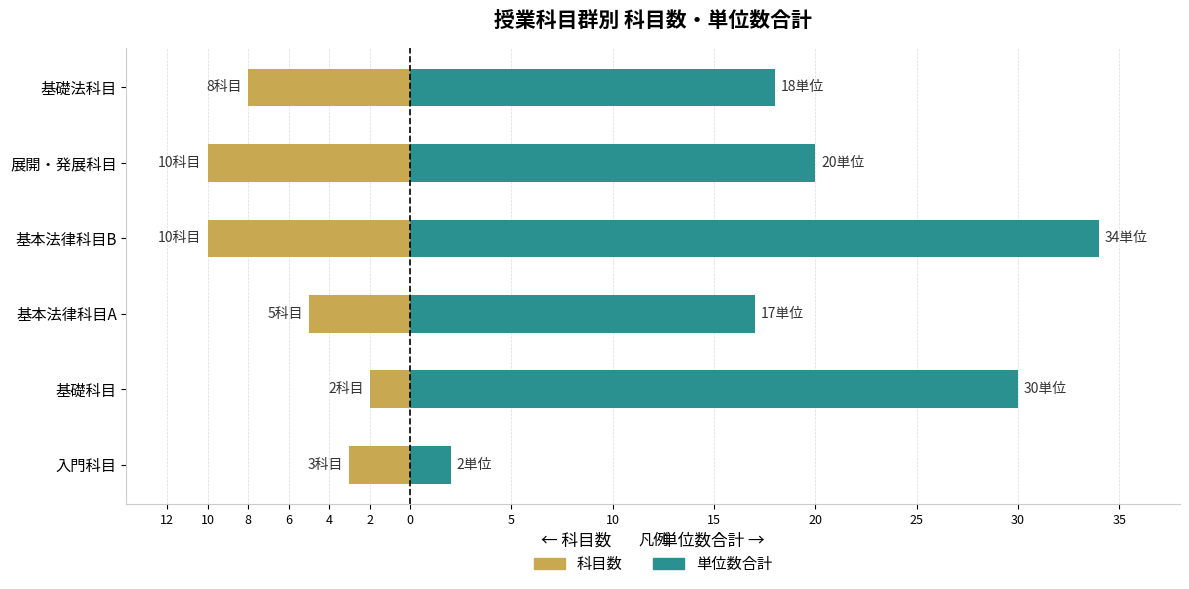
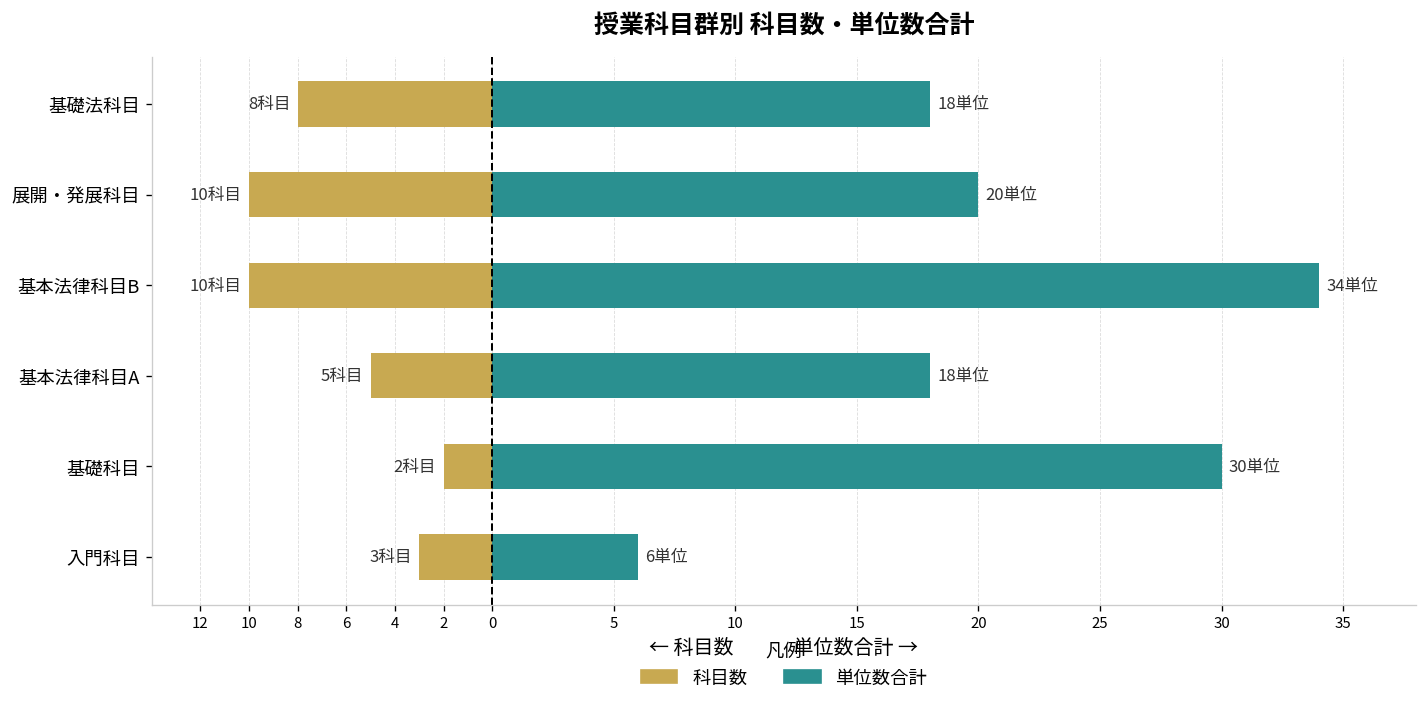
  {
    "単位数合計": {
      "基礎法科目": 18,
      "展開・発展科目": 20,
      "基本法律科目B": 34,
-     "基本法律科目A": 17,
+     "基本法律科目A": 18,
      "基礎科目": 30,
-     "入門科目": 2
+     "入門科目": 6
    }
  }
